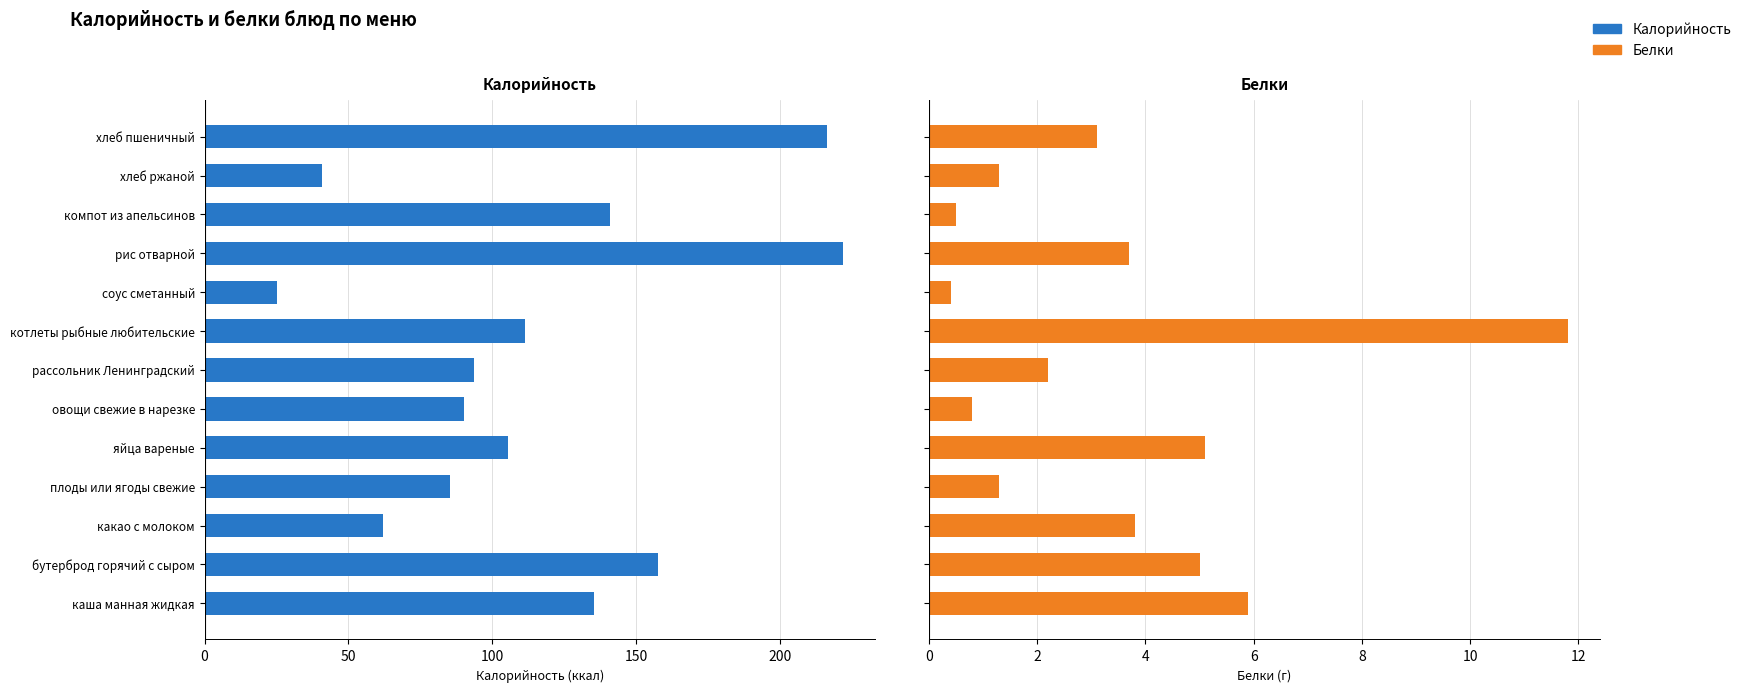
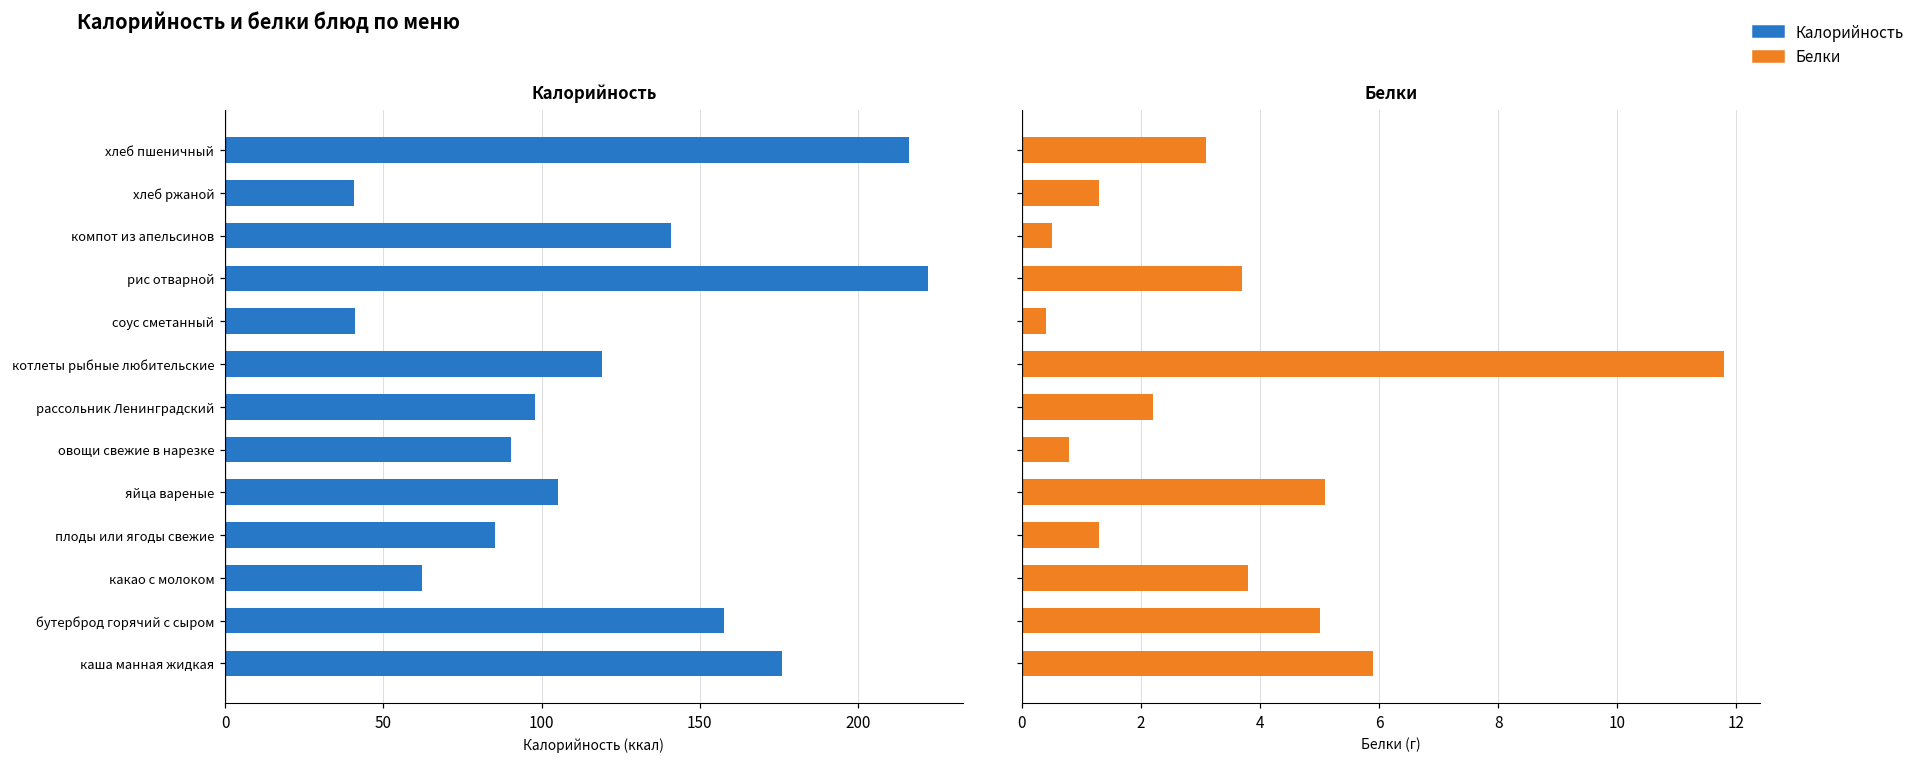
  {
    "Калорийность": {
      "хлеб пшеничный": 216,
      "хлеб ржаной": 41,
      "компот из апельсинов": 141,
      "рис отварной": 222,
-     "соус сметанный": 25,
-     "котлеты рыбные любительские": 111,
-     "рассольник Ленинградский": 94,
+     "соус сметанный": 41,
+     "котлеты рыбные любительские": 119,
+     "рассольник Ленинградский": 98,
      "овощи свежие в нарезке": 90,
      "яйца вареные": 105,
      "плоды или ягоды свежие": 85,
      "какао с молоком": 62,
      "бутерброд горячий с сыром": 158,
-     "каша манная жидкая": 135
+     "каша манная жидкая": 176
    }
  }
